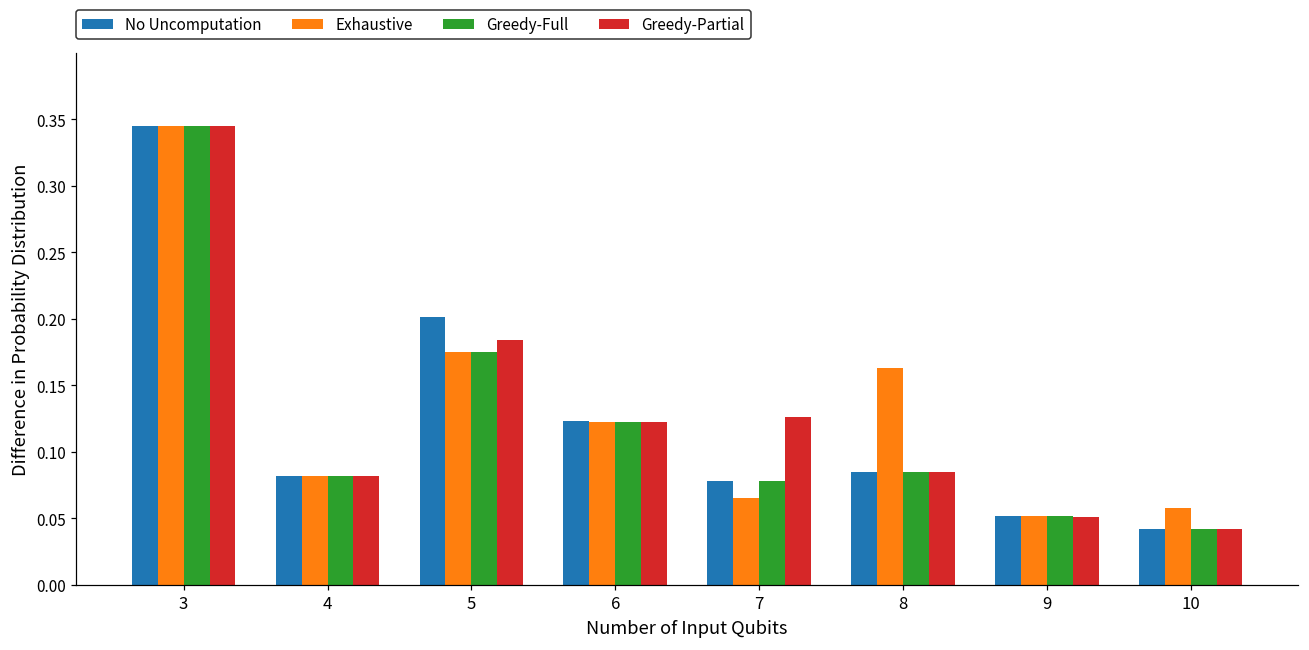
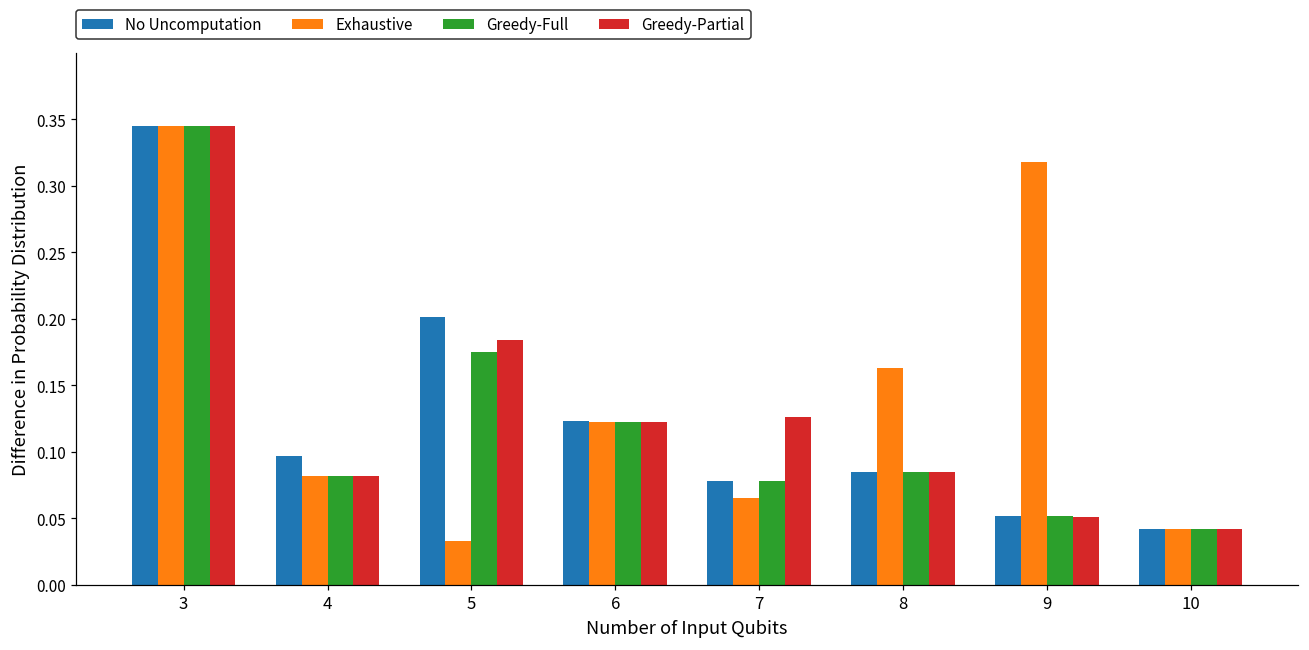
  {
    "No Uncomputation": {
      "3": 0.345,
-     "4": 0.082,
+     "4": 0.097,
      "5": 0.201,
      "6": 0.123,
      "7": 0.078,
      "8": 0.085,
      "9": 0.052,
      "10": 0.042
    },
    "Exhaustive": {
      "3": 0.345,
      "4": 0.082,
-     "5": 0.175,
+     "5": 0.033,
      "6": 0.122,
      "7": 0.065,
      "8": 0.163,
-     "9": 0.052,
-     "10": 0.058
+     "9": 0.318,
+     "10": 0.042
    },
    "Greedy-Full": {
      "3": 0.345,
      "4": 0.082,
      "5": 0.175,
      "6": 0.122,
      "7": 0.078,
      "8": 0.085,
      "9": 0.052,
      "10": 0.042
    },
    "Greedy-Partial": {
      "3": 0.345,
      "4": 0.082,
      "5": 0.184,
      "6": 0.122,
      "7": 0.126,
      "8": 0.085,
      "9": 0.051,
      "10": 0.042
    }
  }
